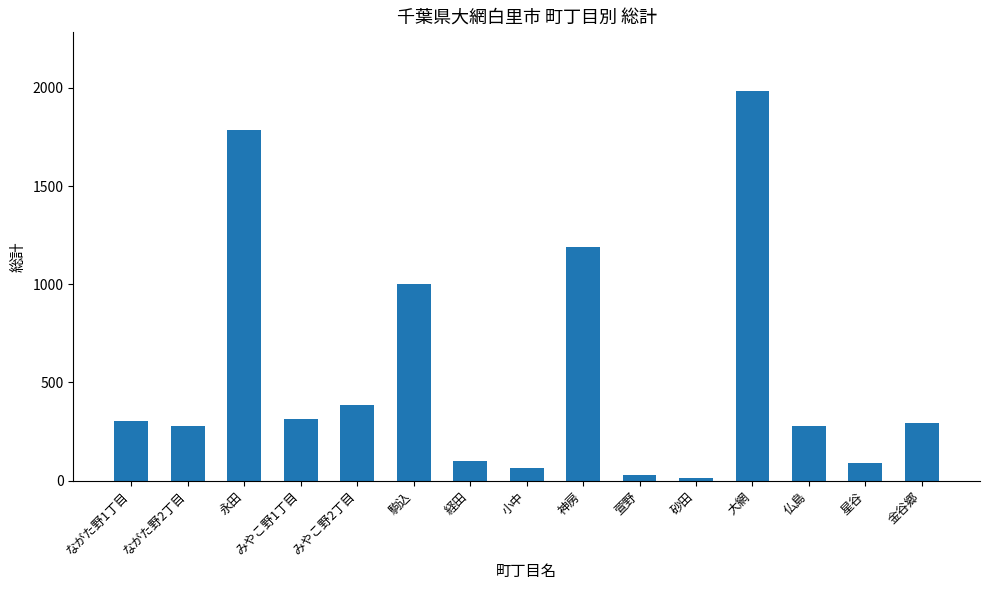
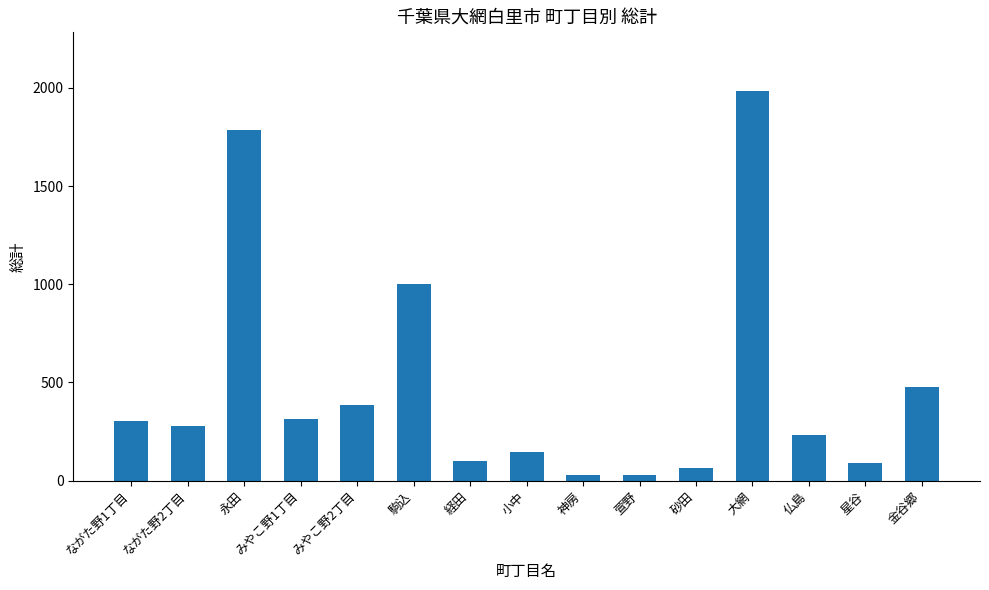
  {
    "ながた野1丁目": 300,
    "ながた野2丁目": 280,
    "永田": 1780,
    "みやこ野1丁目": 320,
    "みやこ野2丁目": 380,
    "駒込": 1000,
    "経田": 100,
-   "小中": 60,
-   "神房": 1190,
+   "小中": 140,
+   "神房": 30,
    "萱野": 30,
-   "砂田": 10,
+   "砂田": 60,
    "大網": 1990,
-   "仏島": 280,
+   "仏島": 230,
    "星谷": 90,
-   "金谷郷": 290
+   "金谷郷": 480
  }
